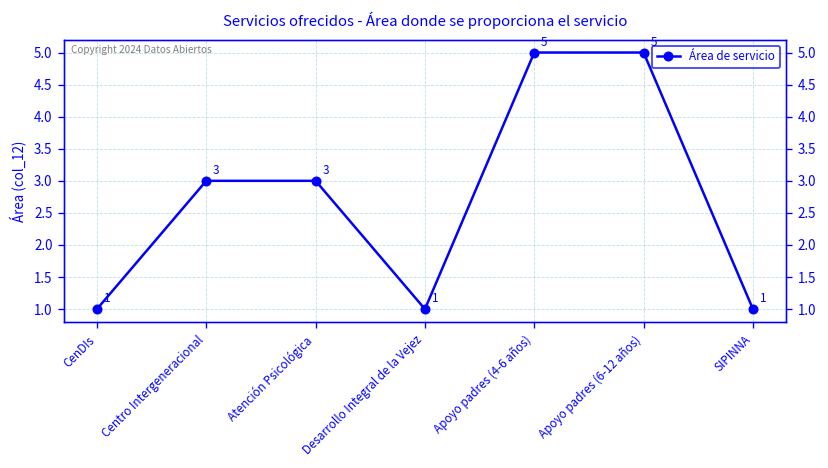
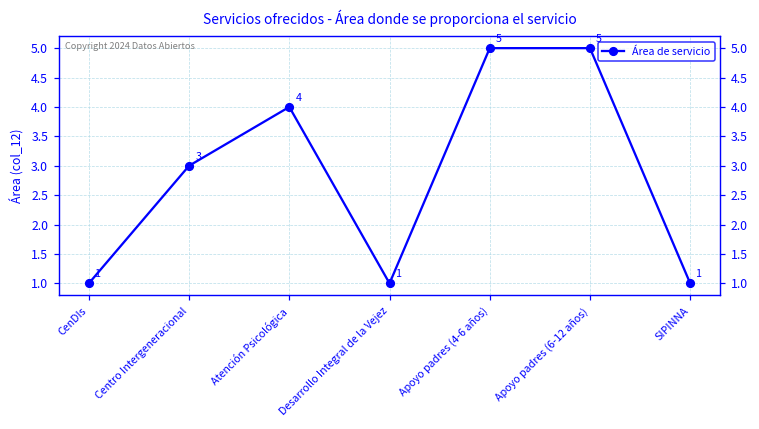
  {
    "CenDIs": 1,
    "Centro Intergeneracional": 3,
-   "Atención Psicológica": 3,
+   "Atención Psicológica": 4,
    "Desarrollo Integral de la Vejez": 1,
    "Apoyo padres (4-6 años)": 5,
    "SIPINNA": 1
  }
